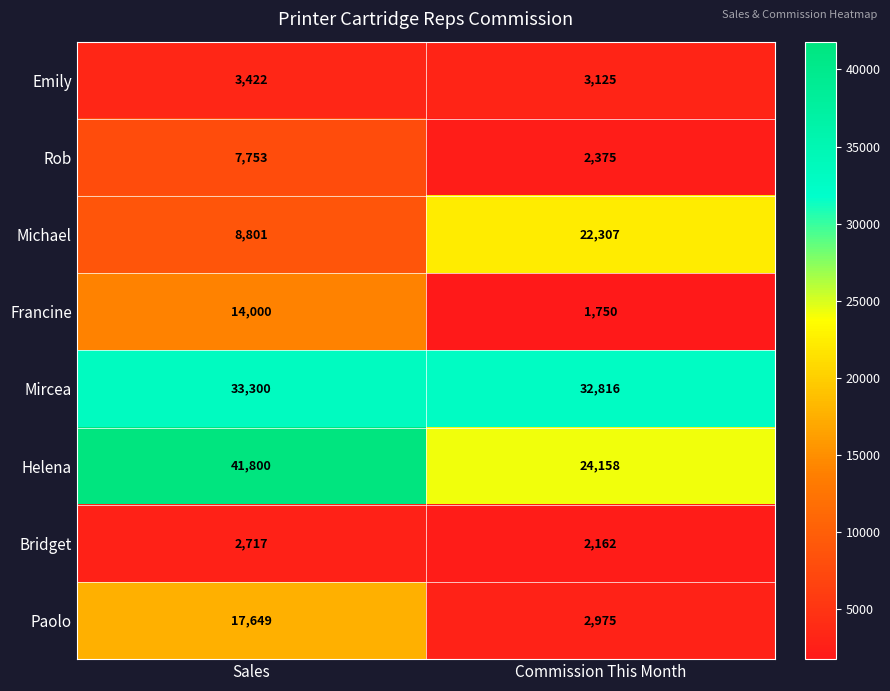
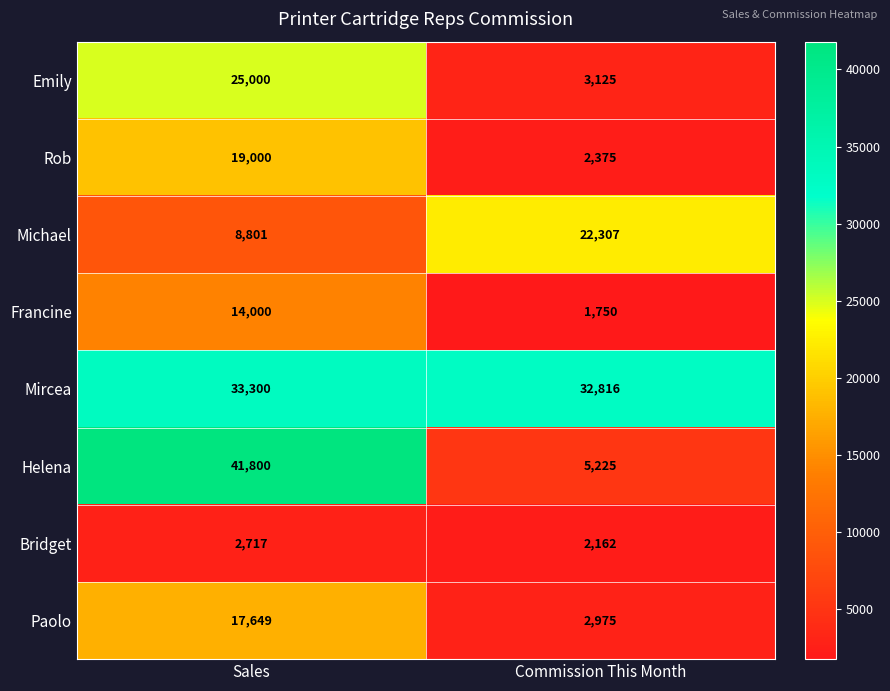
  {
    "Emily": {
-     "Sales": "3,422",
+     "Sales": "25,000",
      "Commission This Month": "3,125"
    },
    "Rob": {
-     "Sales": "7,753",
+     "Sales": "19,000",
      "Commission This Month": "2,375"
    },
    "Michael": {
      "Sales": "8,801",
      "Commission This Month": "22,307"
    },
    "Francine": {
      "Sales": "14,000",
      "Commission This Month": "1,750"
    },
    "Mircea": {
      "Sales": "33,300",
      "Commission This Month": "32,816"
    },
    "Helena": {
      "Sales": "41,800",
-     "Commission This Month": "24,158"
+     "Commission This Month": "5,225"
    },
    "Bridget": {
      "Sales": "2,717",
      "Commission This Month": "2,162"
    },
    "Paolo": {
      "Sales": "17,649",
      "Commission This Month": "2,975"
    }
  }
